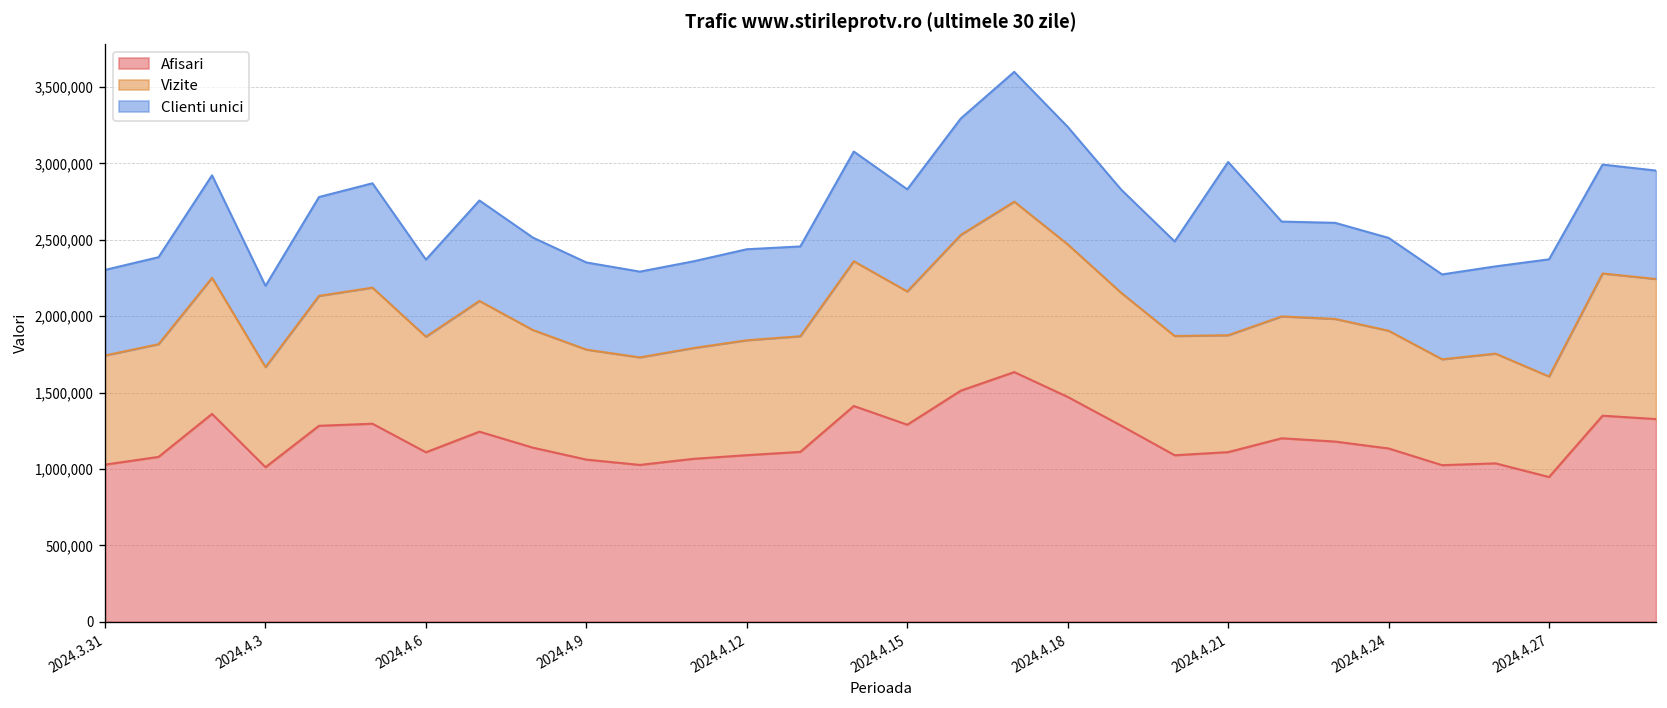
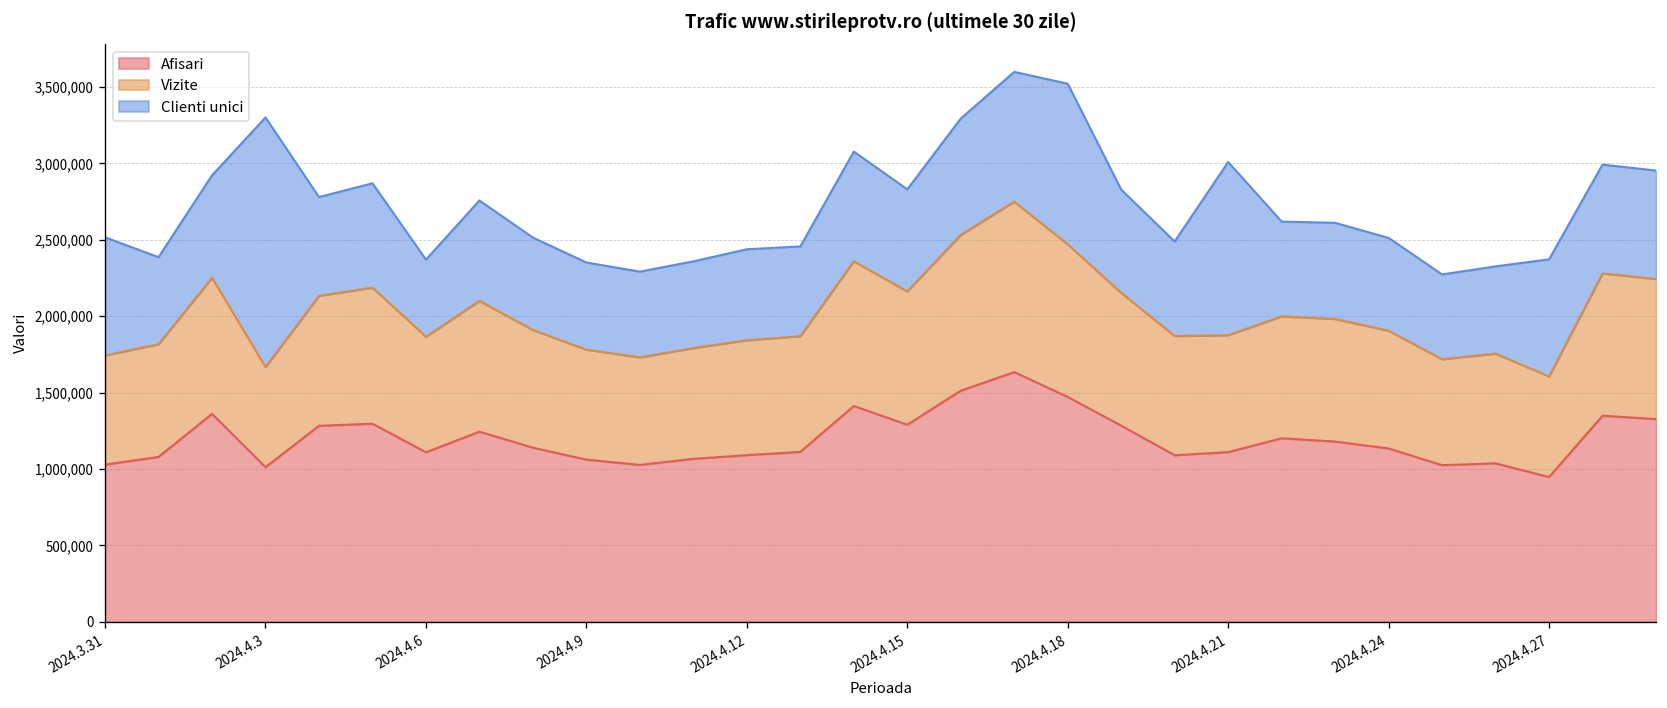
  {
    "Clienti unici": {
-     "2024.3.31": "560,000",
-     "2024.4.3": "530,000",
+     "2024.3.31": "770,000",
+     "2024.4.3": "1,630,000",
      "2024.4.6": "500,000",
      "2024.4.9": "570,000",
      "2024.4.12": "600,000",
      "2024.4.15": "670,000",
-     "2024.4.18": "770,000",
+     "2024.4.18": "1,050,000",
      "2024.4.21": "1,130,000",
      "2024.4.24": "610,000",
      "2024.4.27": "770,000"
    }
  }
